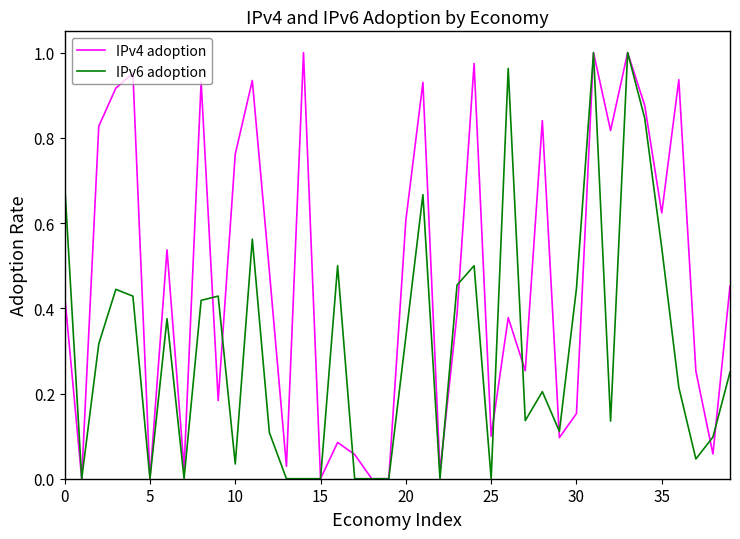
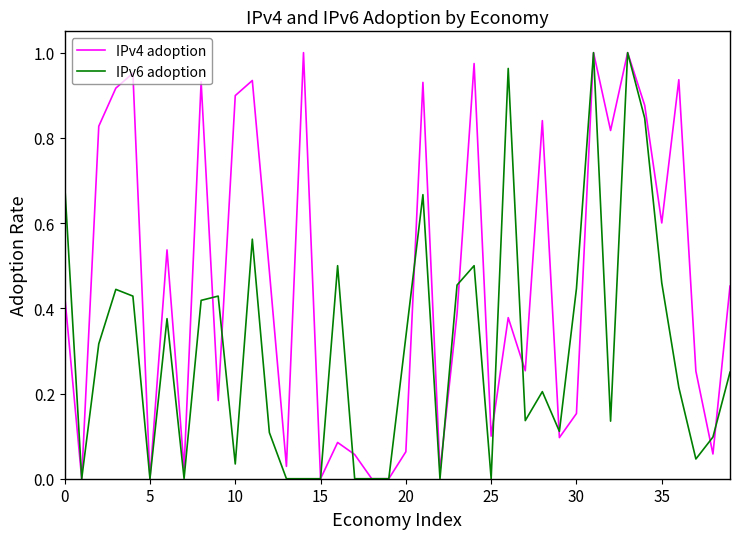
  {
    "IPv4 adoption": {
      "0": 0.43,
-     "10": 0.76,
-     "20": 0.61,
+     "10": 0.90,
+     "20": 0.06,
      "25": 0.10,
      "30": 0.15,
-     "35": 0.62
+     "35": 0.60
    },
    "IPv6 adoption": {
      "0": 0.69,
      "10": 0.03,
      "20": 0.33,
      "25": 0.00,
      "30": 0.45,
-     "35": 0.54
+     "35": 0.46
    }
  }
